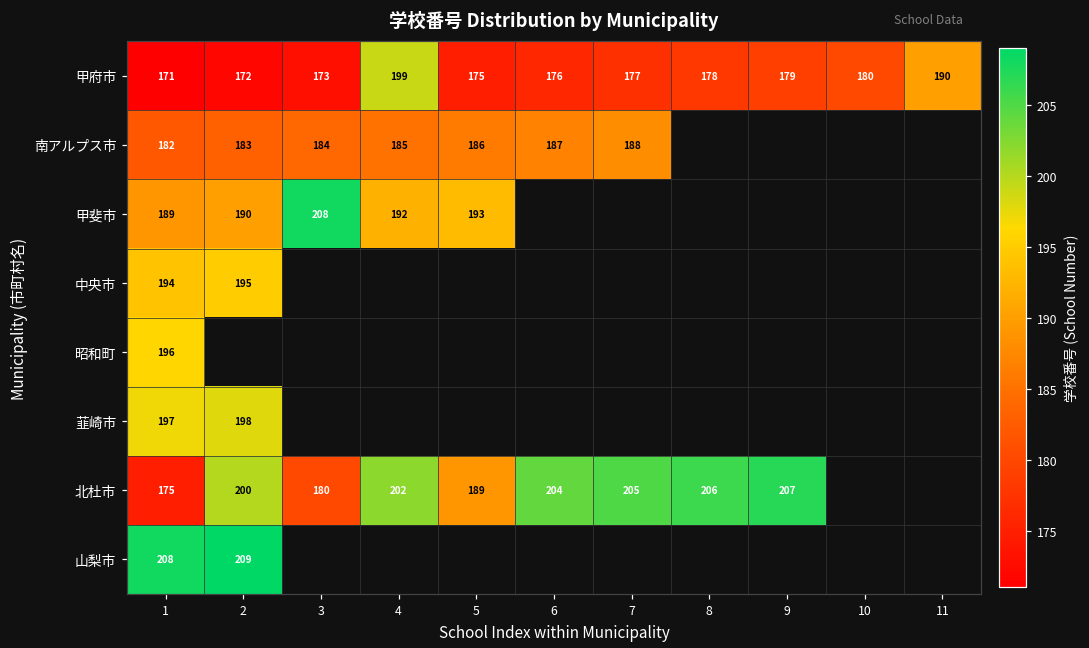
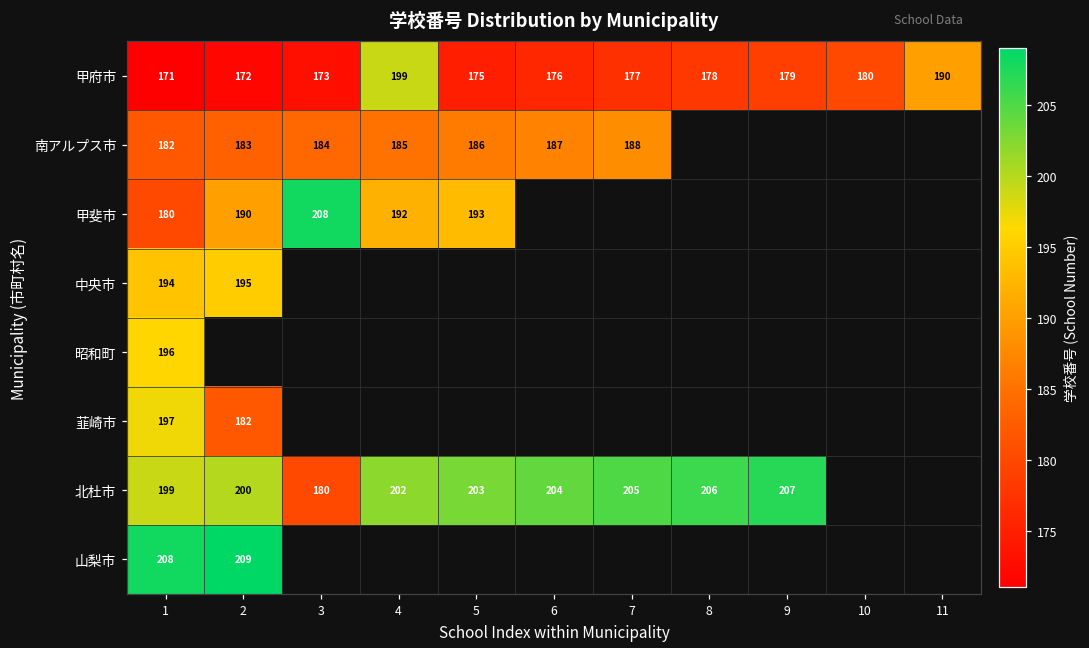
  {
    "甲府市": {
      "1": 171,
      "2": 172,
      "3": 173,
      "4": 199,
      "5": 175,
      "6": 176,
      "7": 177,
      "8": 178,
      "9": 179,
      "10": 180,
      "11": 190
    },
    "南アルプス市": {
      "1": 182,
      "2": 183,
      "3": 184,
      "4": 185,
      "5": 186,
      "6": 187,
      "7": 188
    },
    "甲斐市": {
-     "1": 189,
+     "1": 180,
      "2": 190,
      "3": 208,
      "4": 192,
      "5": 193
    },
    "中央市": {
      "1": 194,
      "2": 195
    },
    "昭和町": {
      "1": 196
    },
    "韮崎市": {
      "1": 197,
-     "2": 198
+     "2": 182
    },
    "北杜市": {
-     "1": 175,
+     "1": 199,
      "2": 200,
      "3": 180,
      "4": 202,
-     "5": 189,
+     "5": 203,
      "6": 204,
      "7": 205,
      "8": 206,
      "9": 207
    },
    "山梨市": {
      "1": 208,
      "2": 209
    }
  }
